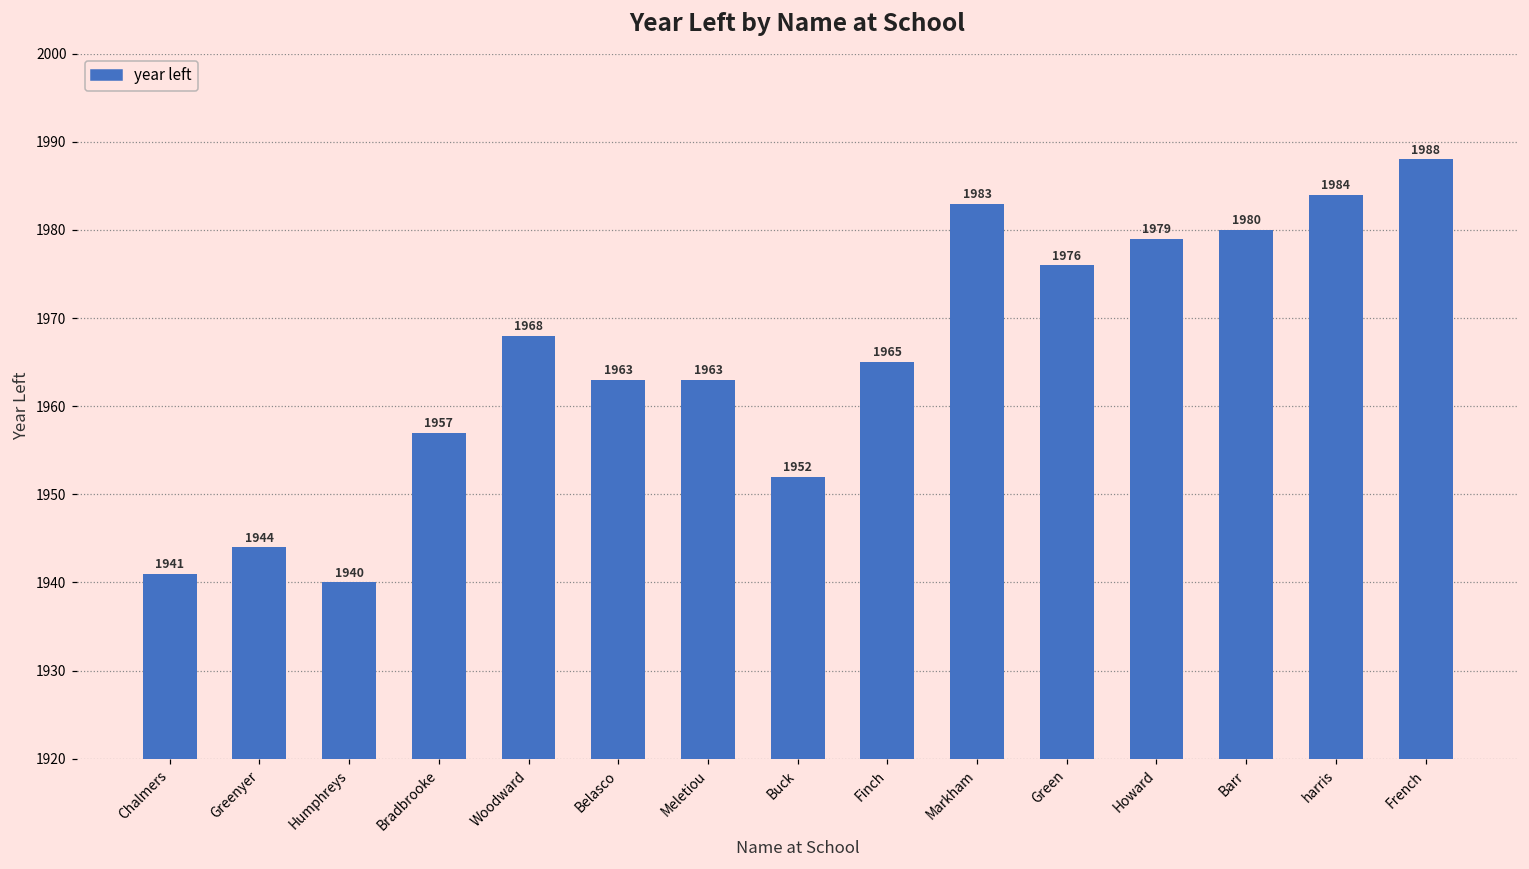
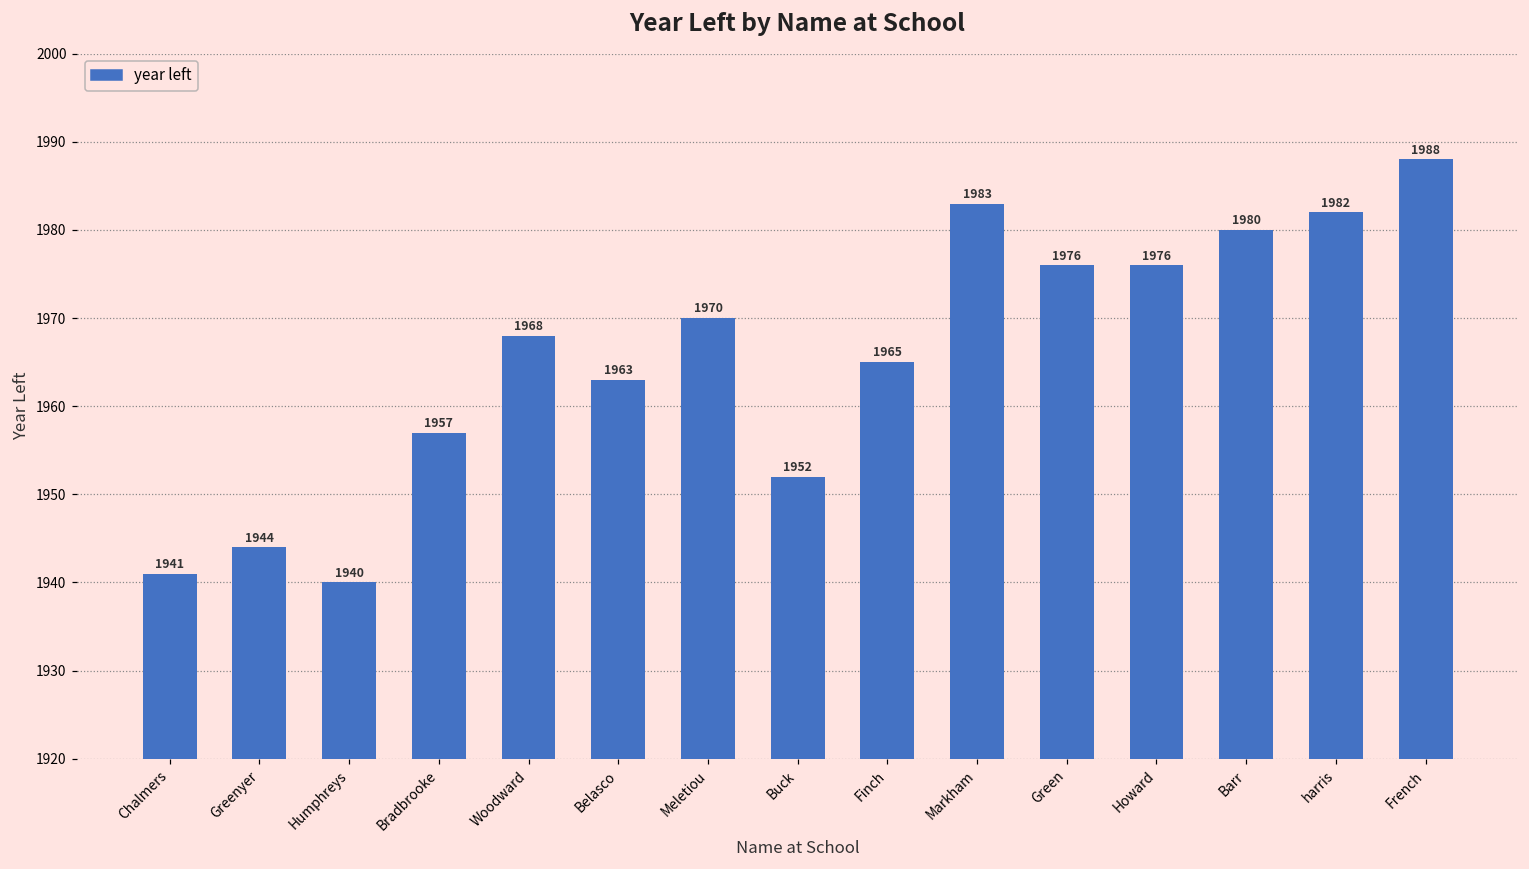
  {
    "Chalmers": 1941,
    "Greenyer": 1944,
    "Humphreys": 1940,
    "Bradbrooke": 1957,
    "Woodward": 1968,
    "Belasco": 1963,
-   "Meletiou": 1963,
+   "Meletiou": 1970,
    "Buck": 1952,
    "Finch": 1965,
    "Markham": 1983,
    "Green": 1976,
-   "Howard": 1979,
+   "Howard": 1976,
    "Barr": 1980,
-   "harris": 1984,
+   "harris": 1982,
    "French": 1988
  }
